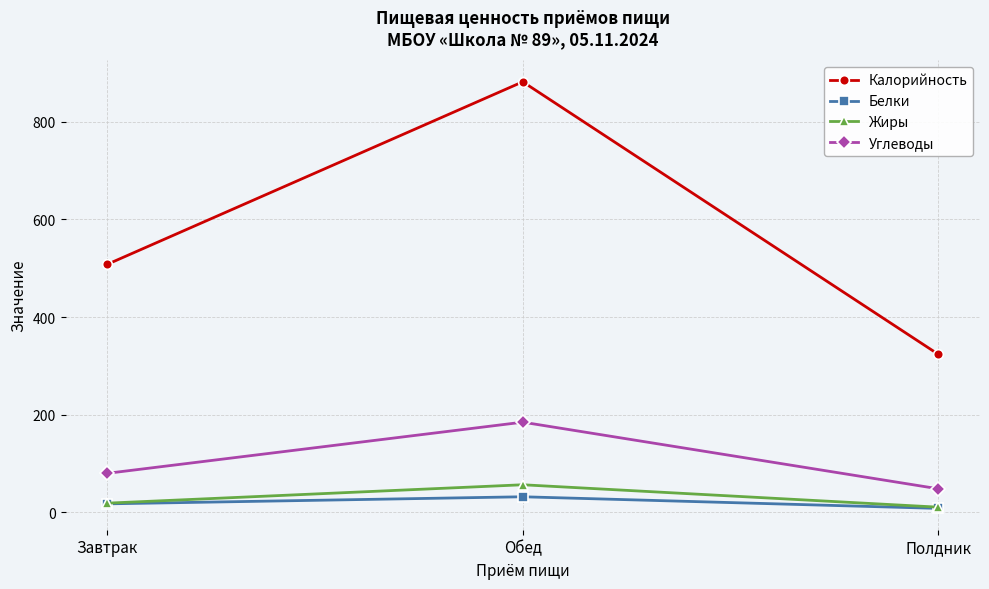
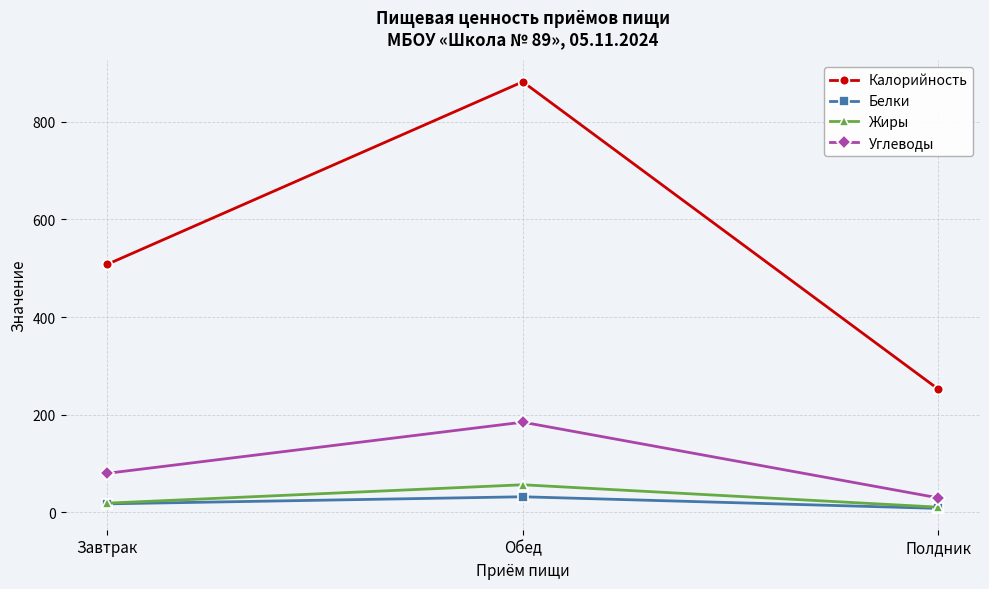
  {
    "Калорийность": {
      "Завтрак": 510,
      "Обед": 880,
-     "Полдник": 320
+     "Полдник": 250
    },
    "Белки": {
      "Обед": 30
    },
    "Жиры": {
      "Обед": 60
    },
    "Углеводы": {
      "Завтрак": 80,
      "Обед": 180,
-     "Полдник": 50
+     "Полдник": 30
    }
  }
